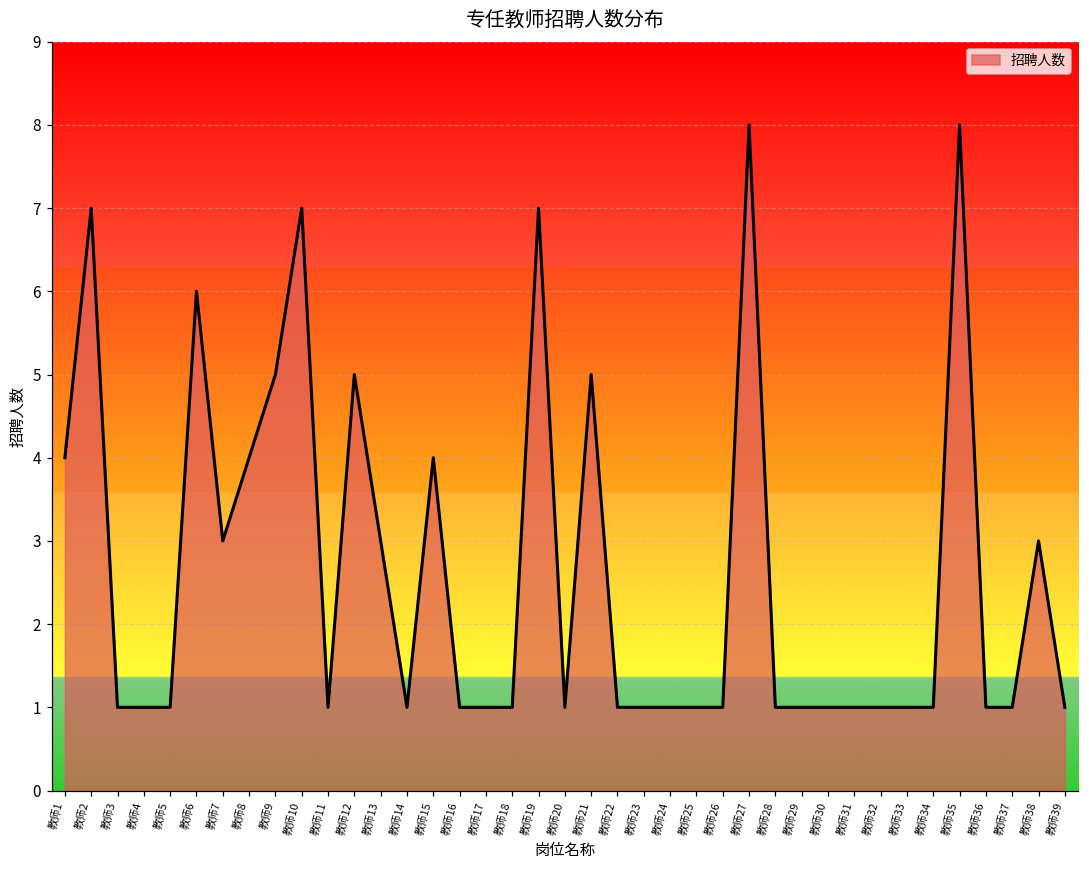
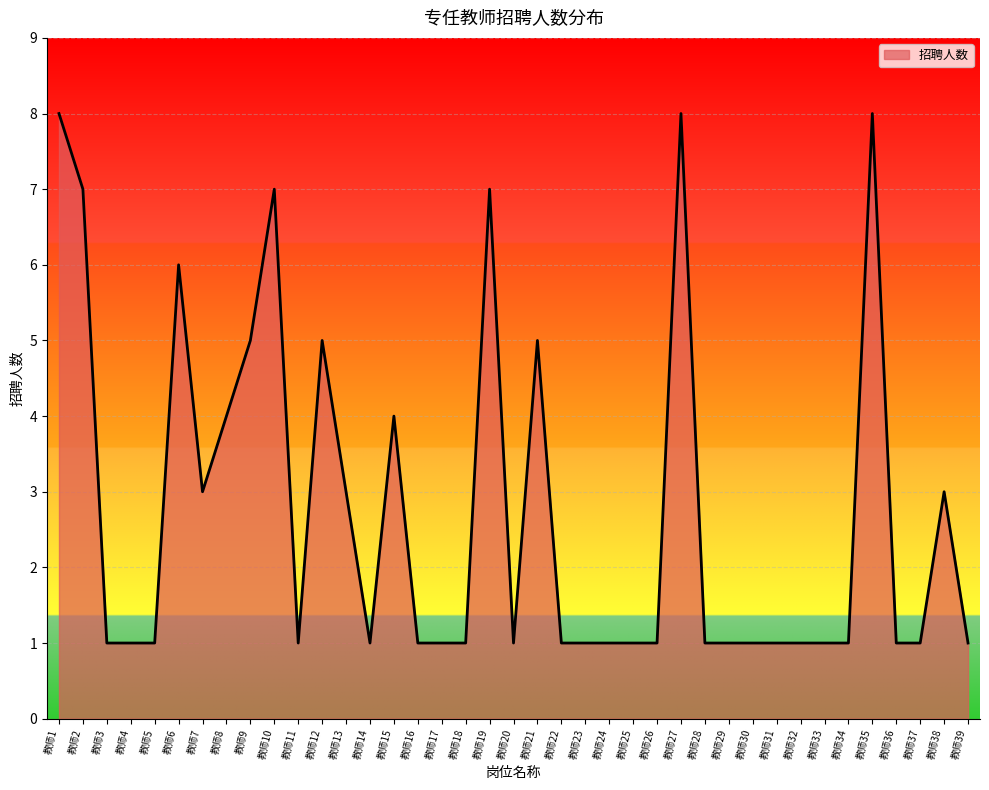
  {
-   "教师1": 4,
+   "教师1": 8,
    "教师2": 7,
    "教师3": 1,
    "教师4": 1,
    "教师5": 1,
    "教师6": 6,
    "教师7": 3,
    "教师8": 4,
    "教师9": 5,
    "教师10": 7,
    "教师11": 1,
    "教师12": 5,
    "教师13": 3,
    "教师14": 1,
    "教师15": 4,
    "教师16": 1,
    "教师17": 1,
    "教师18": 1,
    "教师19": 7,
    "教师20": 1,
    "教师21": 5,
    "教师22": 1,
    "教师23": 1,
    "教师24": 1,
    "教师25": 1,
    "教师26": 1,
    "教师27": 8,
    "教师28": 1,
    "教师29": 1,
    "教师30": 1,
    "教师31": 1,
    "教师32": 1,
    "教师33": 1,
    "教师34": 1,
    "教师35": 8,
    "教师36": 1,
    "教师37": 1,
    "教师38": 3,
    "教师39": 1
  }
